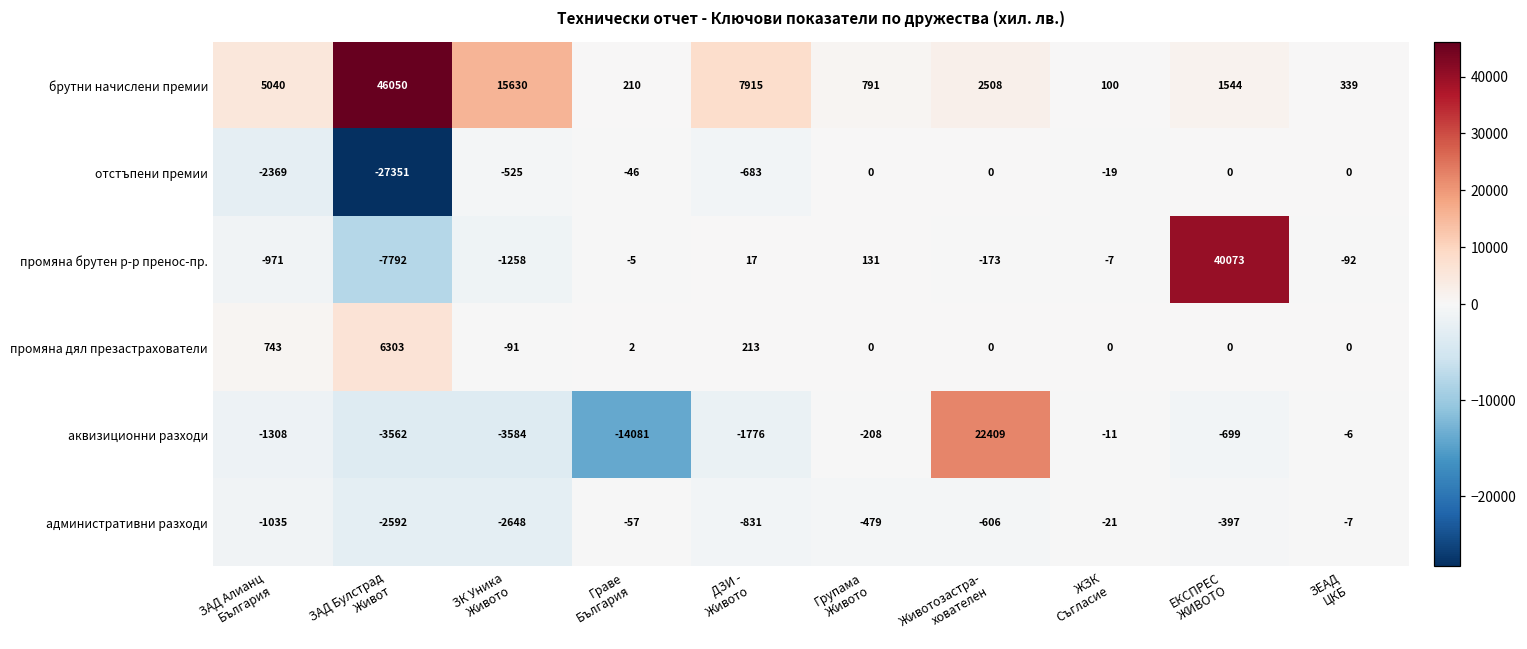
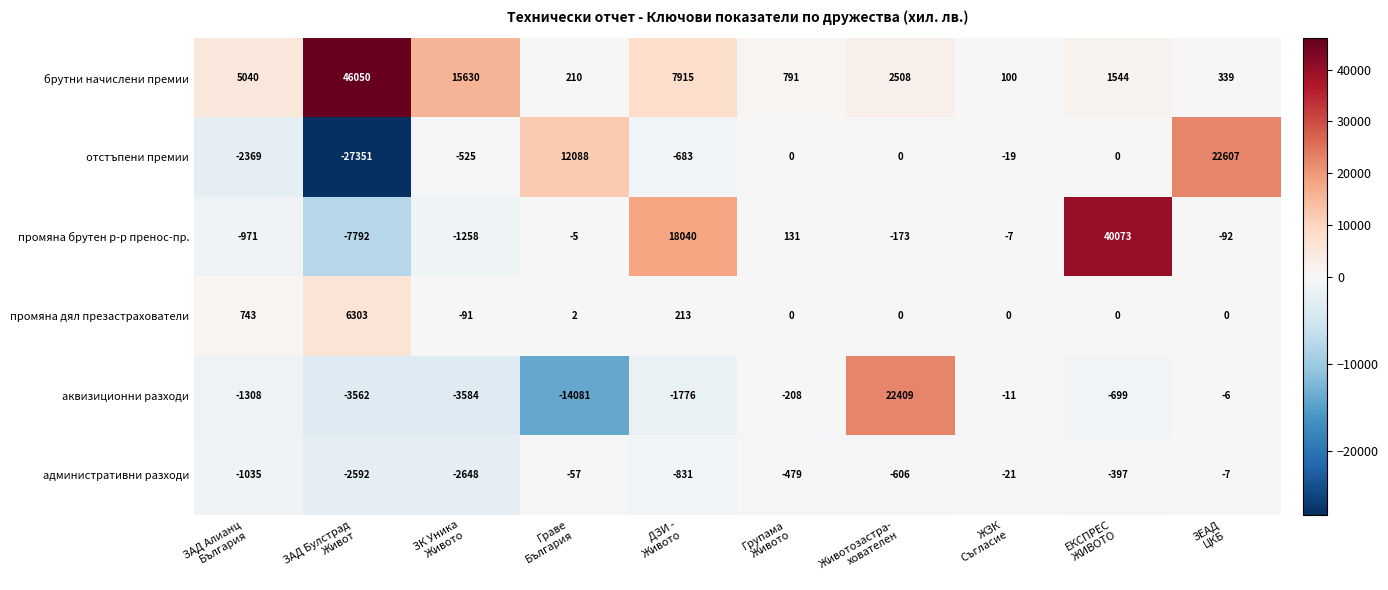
  {
    "брутни начислени премии": {
      "ЗАД Алианц България": 5040,
      "ЗАД Булстрад Живот": 46050,
      "ЗК Уника Живото": 15630,
      "Граве България": 210,
      "ДЗИ - Живото": 7915,
      "Групама Живото": 791,
      "Животозастра- хователен": 2508,
      "ЖЗК Съгласие": 100,
      "ЕКСПРЕС ЖИВОТО": 1544,
      "ЗЕАД ЦКБ": 339
    },
    "отстъпени премии": {
      "ЗАД Алианц България": -2369,
      "ЗАД Булстрад Живот": -27351,
      "ЗК Уника Живото": -525,
-     "Граве България": -46,
+     "Граве България": 12088,
      "ДЗИ - Живото": -683,
      "Групама Живото": 0,
      "Животозастра- хователен": 0,
      "ЖЗК Съгласие": -19,
      "ЕКСПРЕС ЖИВОТО": 0,
-     "ЗЕАД ЦКБ": 0
+     "ЗЕАД ЦКБ": 22607
    },
    "промяна брутен р-р пренос-пр.": {
      "ЗАД Алианц България": -971,
      "ЗАД Булстрад Живот": -7792,
      "ЗК Уника Живото": -1258,
      "Граве България": -5,
-     "ДЗИ - Живото": 17,
+     "ДЗИ - Живото": 18040,
      "Групама Живото": 131,
      "Животозастра- хователен": -173,
      "ЖЗК Съгласие": -7,
      "ЕКСПРЕС ЖИВОТО": 40073,
      "ЗЕАД ЦКБ": -92
    },
    "промяна дял презастрахователи": {
      "ЗАД Алианц България": 743,
      "ЗАД Булстрад Живот": 6303,
      "ЗК Уника Живото": -91,
      "Граве България": 2,
      "ДЗИ - Живото": 213,
      "Групама Живото": 0,
      "Животозастра- хователен": 0,
      "ЖЗК Съгласие": 0,
      "ЕКСПРЕС ЖИВОТО": 0,
      "ЗЕАД ЦКБ": 0
    },
    "аквизиционни разходи": {
      "ЗАД Алианц България": -1308,
      "ЗАД Булстрад Живот": -3562,
      "ЗК Уника Живото": -3584,
      "Граве България": -14081,
      "ДЗИ - Живото": -1776,
      "Групама Живото": -208,
      "Животозастра- хователен": 22409,
      "ЖЗК Съгласие": -11,
      "ЕКСПРЕС ЖИВОТО": -699,
      "ЗЕАД ЦКБ": -6
    },
    "административни разходи": {
      "ЗАД Алианц България": -1035,
      "ЗАД Булстрад Живот": -2592,
      "ЗК Уника Живото": -2648,
      "Граве България": -57,
      "ДЗИ - Живото": -831,
      "Групама Живото": -479,
      "Животозастра- хователен": -606,
      "ЖЗК Съгласие": -21,
      "ЕКСПРЕС ЖИВОТО": -397,
      "ЗЕАД ЦКБ": -7
    }
  }
